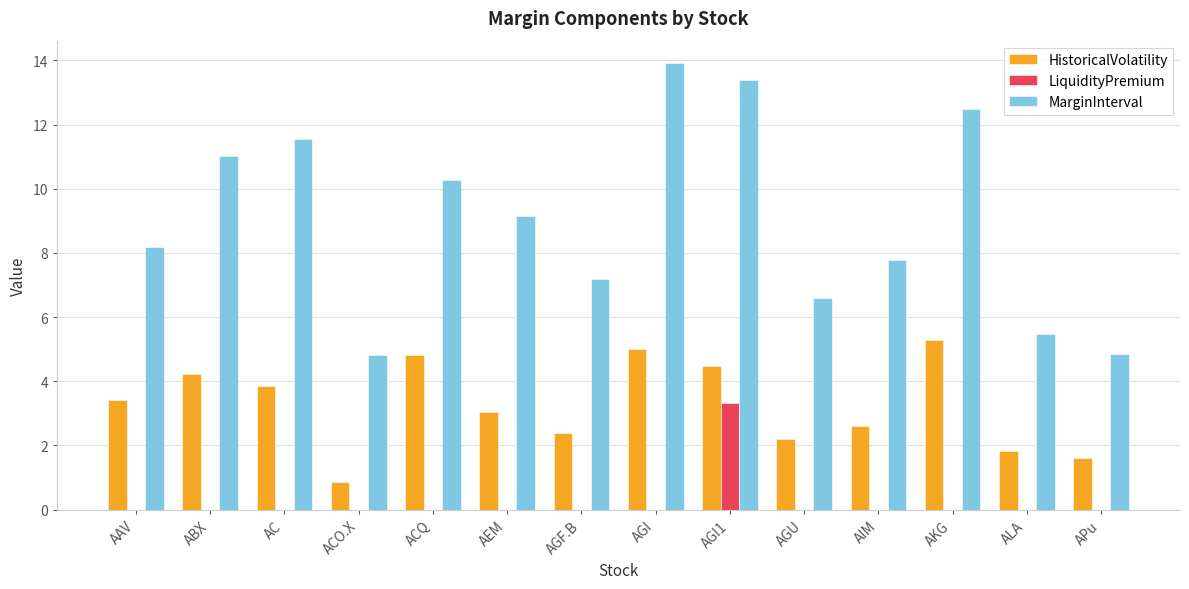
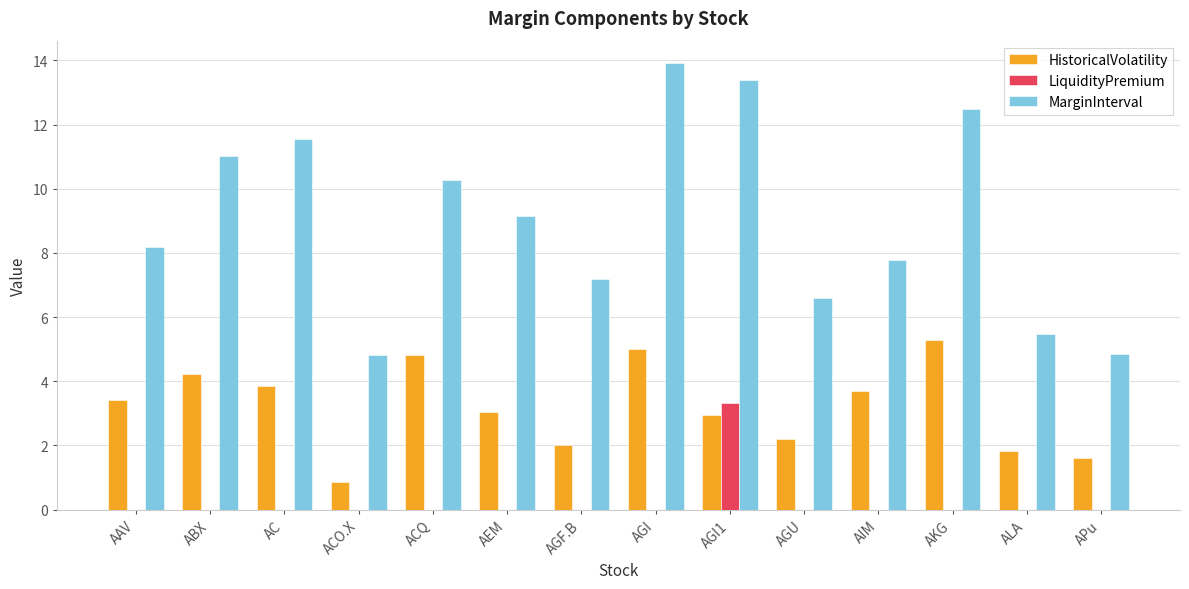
  {
    "HistoricalVolatility": {
      "AAV": 3.4,
      "ABX": 4.2,
      "AC": 3.9,
      "ACO.X": 0.9,
      "ACQ": 4.8,
      "AEM": 3.0,
-     "AGF.B": 2.4,
+     "AGF.B": 2.0,
      "AGI": 5.0,
-     "AGI1": 4.5,
+     "AGI1": 3.0,
      "AGU": 2.2,
-     "AIM": 2.6,
+     "AIM": 3.7,
      "AKG": 5.3,
      "ALA": 1.8,
      "APu": 1.6
    },
    "LiquidityPremium": {
      "AAV": 0.0,
      "ABX": 0.0,
      "AC": 0.0,
      "ACO.X": 0.0,
      "ACQ": 0.0,
      "AEM": 0.0,
      "AGF.B": 0.0,
      "AGI": 0.0,
      "AGI1": 3.3,
      "AGU": 0.0,
      "AIM": 0.0,
      "AKG": 0.0,
      "ALA": 0.0,
      "APu": 0.0
    },
    "MarginInterval": {
      "AAV": 8.2,
      "ABX": 11.0,
      "AC": 11.6,
      "ACO.X": 4.8,
      "ACQ": 10.3,
      "AEM": 9.1,
      "AGF.B": 7.2,
      "AGI": 13.9,
      "AGI1": 13.4,
      "AGU": 6.6,
      "AIM": 7.8,
      "AKG": 12.5,
      "ALA": 5.5,
      "APu": 4.8
    }
  }
